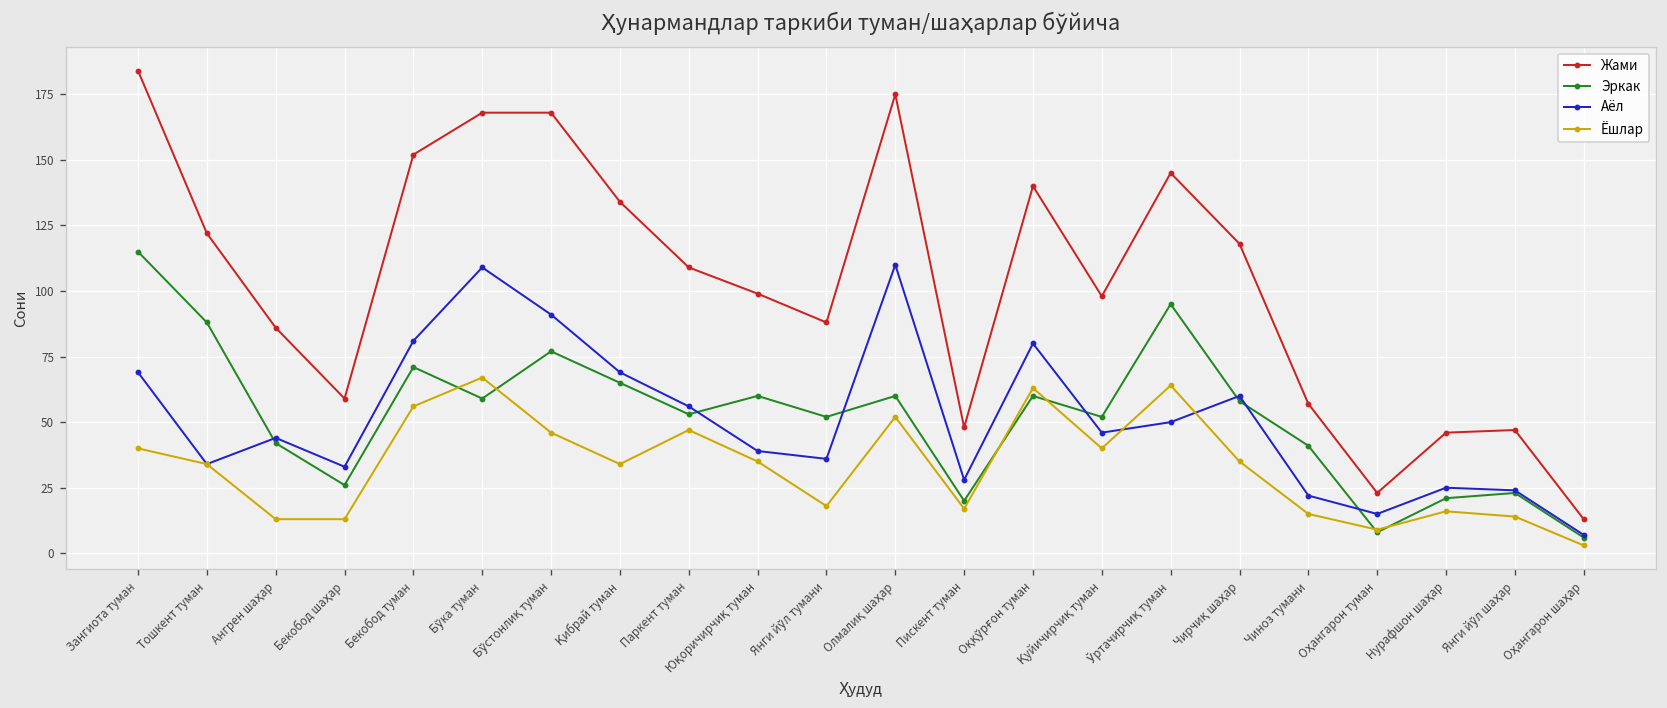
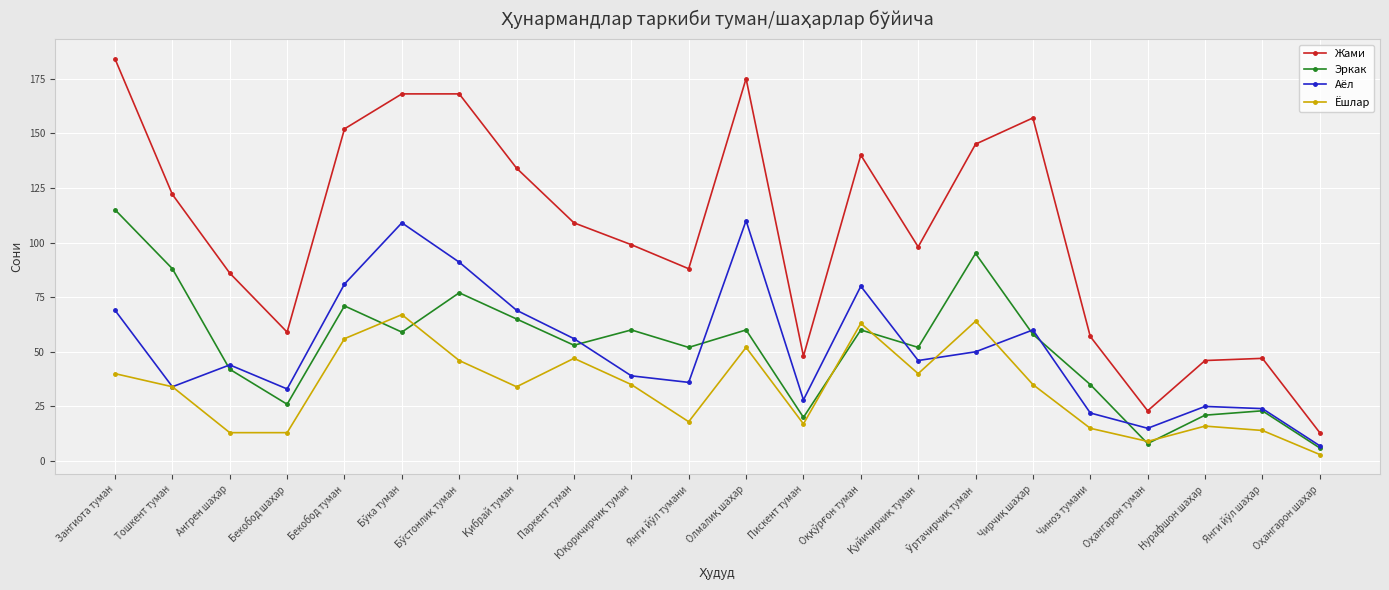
  {
    "Жами": {
      "Зангиота туман": 184,
      "Тошкент туман": 122,
      "Ангрен шаҳар": 86,
      "Бекобод шаҳар": 59,
      "Бекобод туман": 152,
      "Бўка туман": 168,
      "Бўстонлиқ туман": 168,
      "Қибрай туман": 134,
      "Паркент туман": 109,
      "Юқоричирчиқ туман": 99,
      "Янги йўл тумани": 88,
      "Олмалиқ шаҳар": 175,
      "Пискент туман": 48,
      "Оққўрғон туман": 140,
      "Қуйичирчиқ туман": 98,
      "Ўртачирчиқ туман": 145,
-     "Чирчиқ шаҳар": 118,
+     "Чирчиқ шаҳар": 157,
      "Чиноз тумани": 57,
      "Оҳангарон туман": 23,
      "Нурафшон шаҳар": 46,
      "Янги йўл шаҳар": 47,
      "Оҳангарон шаҳар": 13
    },
    "Эркак": {
      "Зангиота туман": 115,
      "Тошкент туман": 88,
      "Ангрен шаҳар": 42,
      "Бекобод шаҳар": 26,
      "Бекобод туман": 71,
      "Бўка туман": 59,
      "Бўстонлиқ туман": 77,
      "Қибрай туман": 65,
      "Паркент туман": 53,
      "Юқоричирчиқ туман": 60,
      "Янги йўл тумани": 52,
      "Олмалиқ шаҳар": 60,
      "Пискент туман": 20,
      "Оққўрғон туман": 60,
      "Қуйичирчиқ туман": 52,
      "Ўртачирчиқ туман": 95,
      "Чирчиқ шаҳар": 58,
-     "Чиноз тумани": 41,
+     "Чиноз тумани": 35,
      "Нурафшон шаҳар": 21
    },
    "Аёл": {
      "Зангиота туман": 69,
      "Ангрен шаҳар": 44,
      "Бекобод шаҳар": 33,
      "Бекобод туман": 81,
      "Бўка туман": 109,
      "Бўстонлиқ туман": 91,
      "Қибрай туман": 69,
      "Паркент туман": 56,
      "Юқоричирчиқ туман": 39,
      "Янги йўл тумани": 36,
      "Олмалиқ шаҳар": 110,
      "Пискент туман": 28,
      "Оққўрғон туман": 80,
      "Қуйичирчиқ туман": 46,
      "Ўртачирчиқ туман": 50,
      "Чирчиқ шаҳар": 60,
      "Чиноз тумани": 22,
      "Оҳангарон туман": 15,
      "Нурафшон шаҳар": 25
    },
    "Ёшлар": {
      "Зангиота туман": 40,
      "Ангрен шаҳар": 13,
      "Бекобод шаҳар": 13,
      "Бекобод туман": 56,
      "Бўка туман": 67,
      "Бўстонлиқ туман": 46,
      "Қибрай туман": 34,
      "Паркент туман": 47,
      "Юқоричирчиқ туман": 35,
      "Янги йўл тумани": 18,
      "Олмалиқ шаҳар": 52,
      "Пискент туман": 17,
      "Оққўрғон туман": 63,
      "Қуйичирчиқ туман": 40,
      "Ўртачирчиқ туман": 64,
      "Чирчиқ шаҳар": 35,
      "Чиноз тумани": 15,
      "Нурафшон шаҳар": 16,
      "Янги йўл шаҳар": 14,
      "Оҳангарон шаҳар": 3
    }
  }
